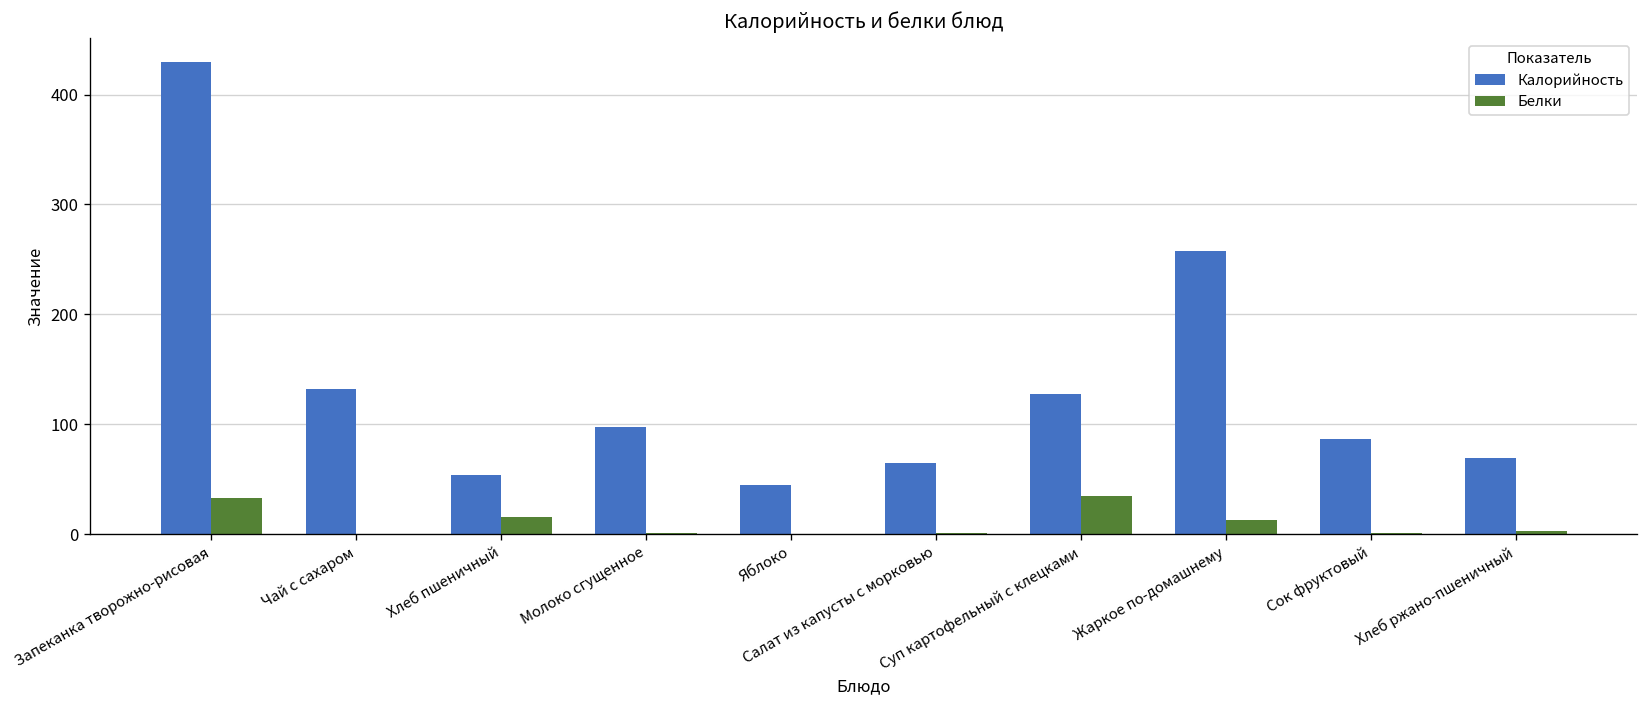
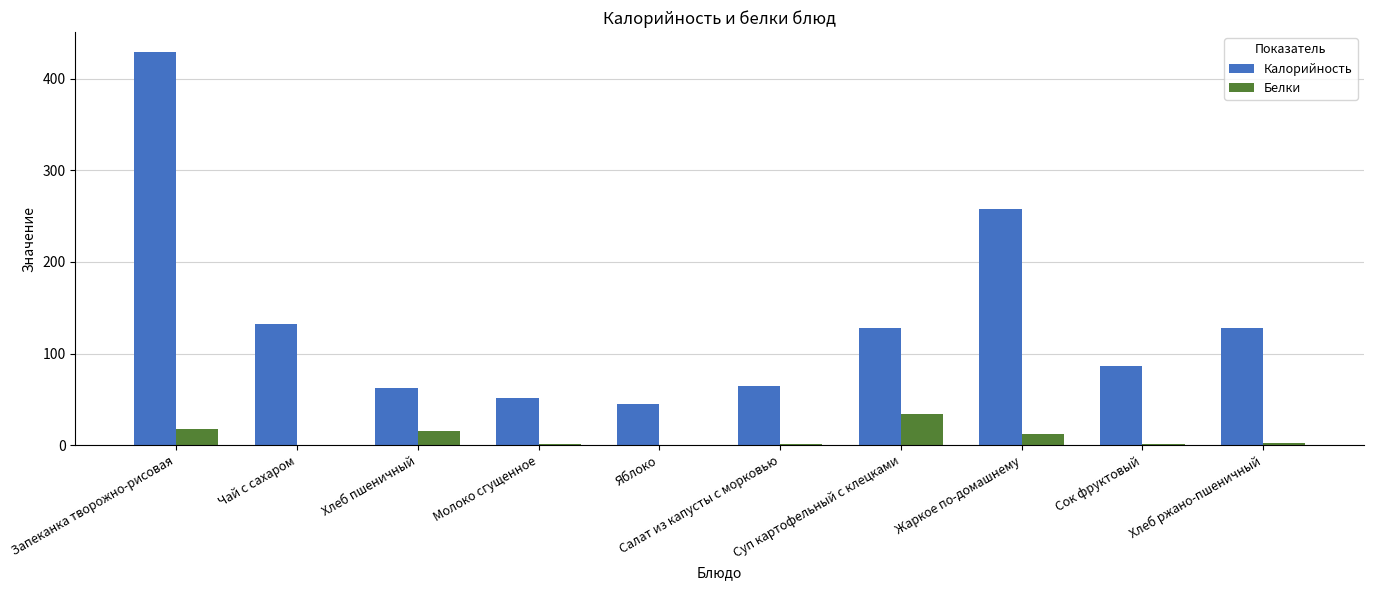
  {
    "Калорийность": {
      "Запеканка творожно-рисовая": 430,
      "Чай с сахаром": 130,
-     "Хлеб пшеничный": 50,
-     "Молоко сгущенное": 100,
+     "Хлеб пшеничный": 60,
+     "Молоко сгущенное": 50,
      "Яблоко": 40,
      "Салат из капусты с морковью": 70,
      "Суп картофельный с клецками": 130,
      "Жаркое по-домашнему": 260,
      "Сок фруктовый": 90,
-     "Хлеб ржано-пшеничный": 70
+     "Хлеб ржано-пшеничный": 130
    },
    "Белки": {
-     "Запеканка творожно-рисовая": 30,
+     "Запеканка творожно-рисовая": 20,
      "Хлеб пшеничный": 20,
      "Суп картофельный с клецками": 30,
      "Жаркое по-домашнему": 10
    }
  }
